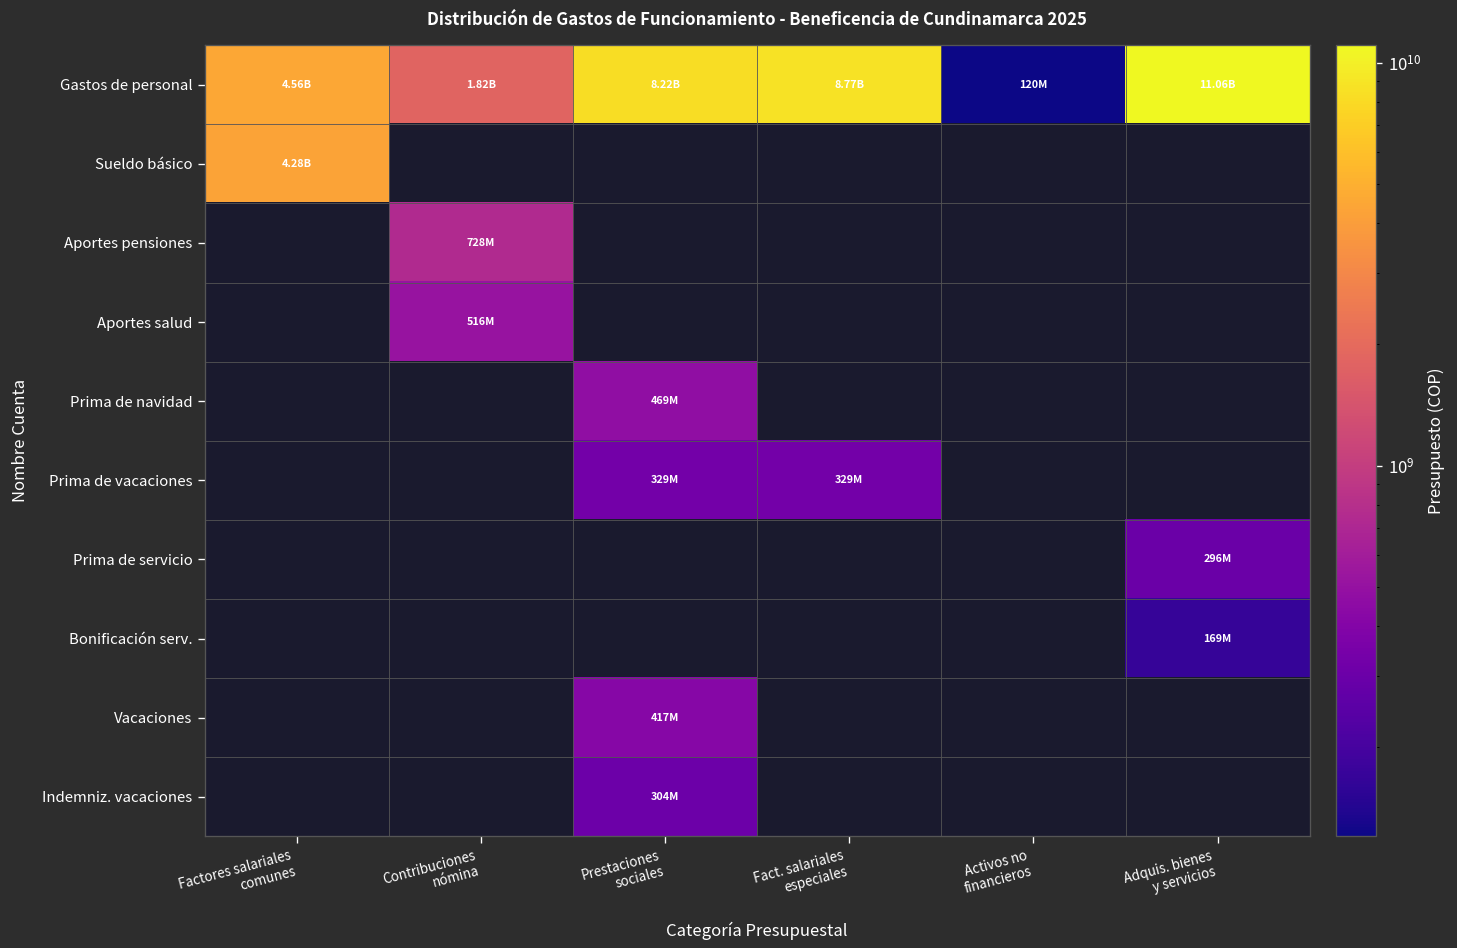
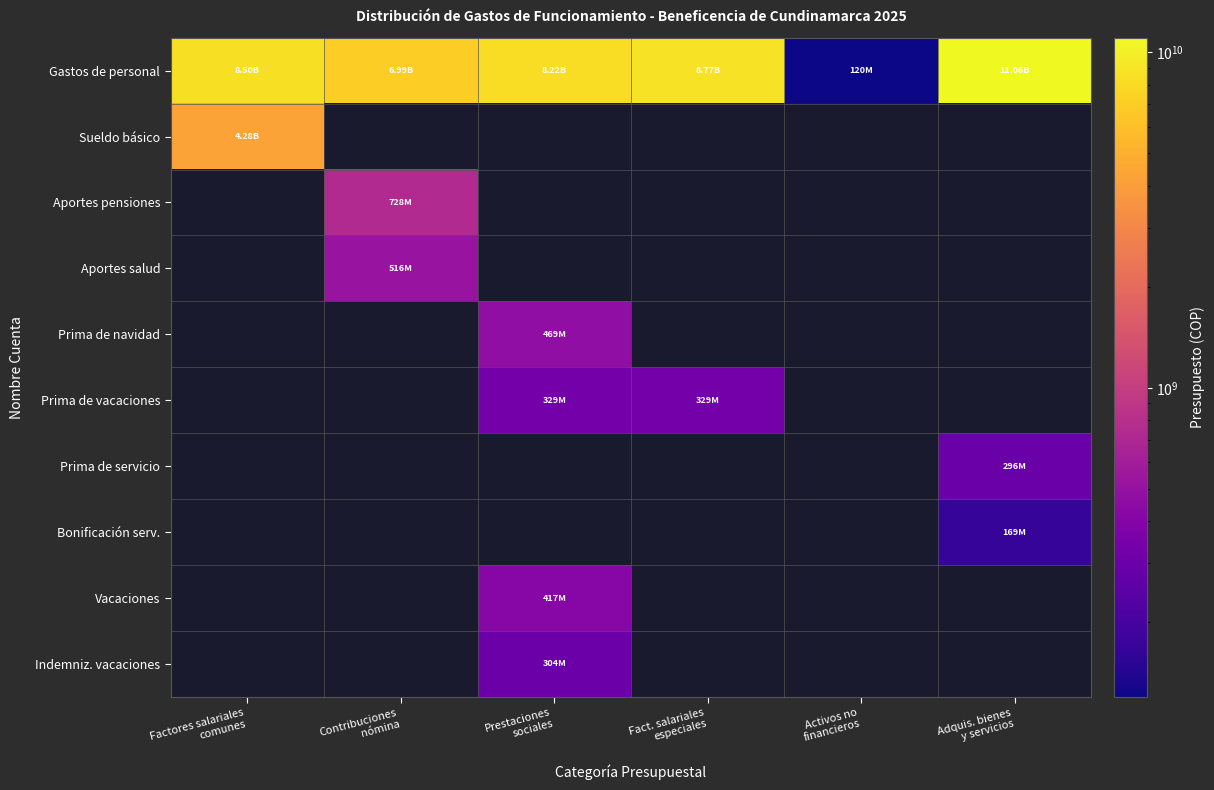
  {
    "Gastos de personal": {
-     "Factores salariales comunes": "4.56B",
-     "Contribuciones nómina": "1.82B",
+     "Factores salariales comunes": "8.50B",
+     "Contribuciones nómina": "6.99B",
      "Prestaciones sociales": "8.22B",
      "Fact. salariales especiales": "8.77B",
      "Activos no financieros": "120M",
      "Adquis. bienes y servicios": "11.06B"
    },
    "Sueldo básico": {
      "Factores salariales comunes": "4.28B"
    },
    "Aportes pensiones": {
      "Contribuciones nómina": "728M"
    },
    "Aportes salud": {
      "Contribuciones nómina": "516M"
    },
    "Prima de navidad": {
      "Prestaciones sociales": "469M"
    },
    "Prima de vacaciones": {
      "Prestaciones sociales": "329M",
      "Fact. salariales especiales": "329M"
    },
    "Prima de servicio": {
      "Adquis. bienes y servicios": "296M"
    },
    "Bonificación serv.": {
      "Adquis. bienes y servicios": "169M"
    },
    "Vacaciones": {
      "Prestaciones sociales": "417M"
    },
    "Indemniz. vacaciones": {
      "Prestaciones sociales": "304M"
    }
  }
